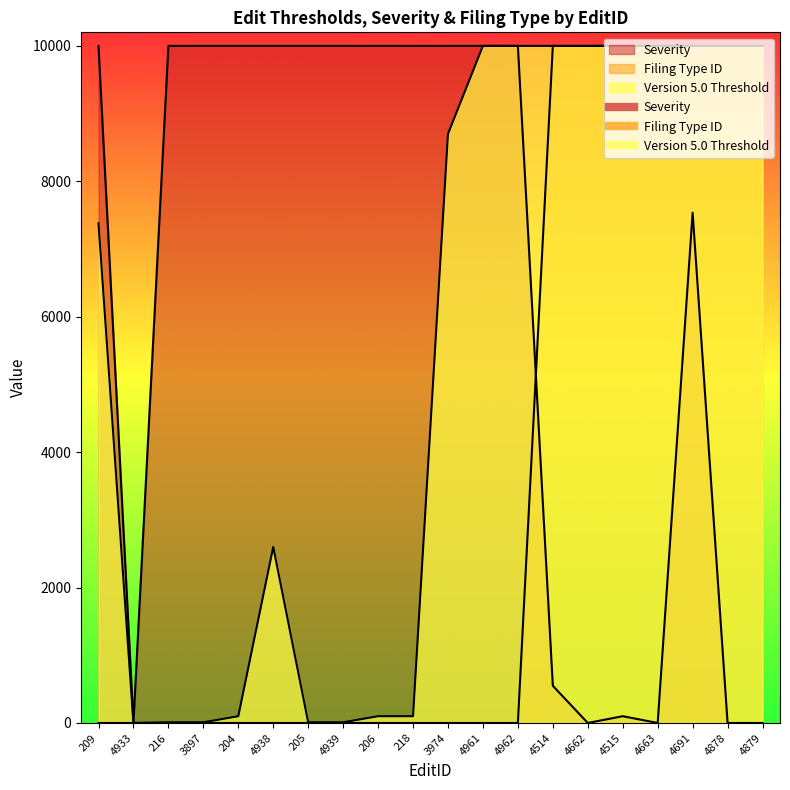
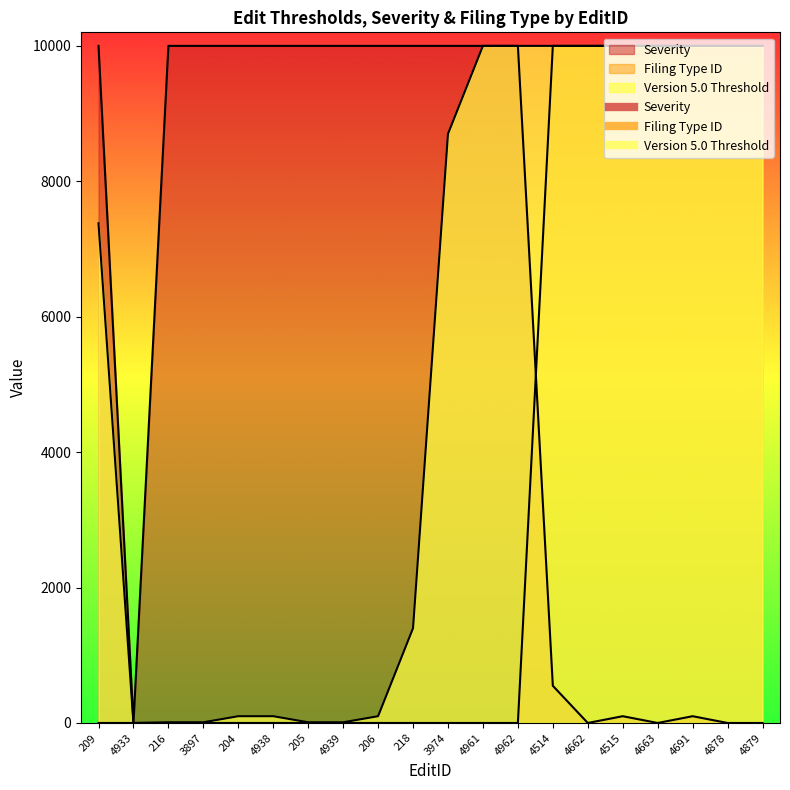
  {
    "Severity": {
      "209": 10000,
      "216": 10000,
      "3897": 10000,
      "204": 10000,
      "4938": 10000,
      "205": 10000,
      "4939": 10000,
      "206": 10000,
      "218": 10000,
      "3974": 10000,
      "4514": 500,
      "4662": 0,
      "4515": 100,
      "4663": 0,
-     "4691": 7500,
+     "4691": 100,
      "4878": 0,
      "4879": 0
    },
    "Filing Type ID": {
      "209": 0,
      "204": 0,
      "4938": 0,
      "206": 0,
      "218": 0,
      "3974": 0,
      "4961": 0,
      "4962": 0
    },
    "Version 5.0 Threshold": {
      "209": 7400,
      "204": 100,
-     "4938": 2600,
+     "4938": 100,
      "206": 100,
-     "218": 100,
+     "218": 1400,
      "3974": 8700
    }
  }
